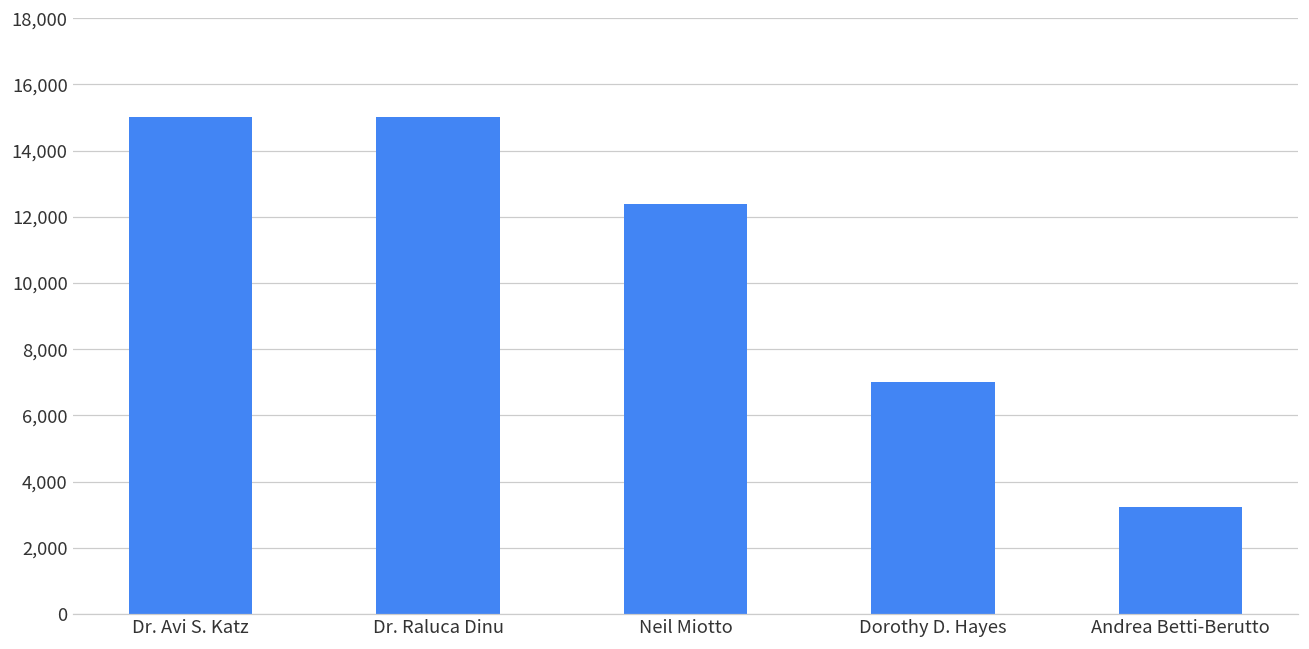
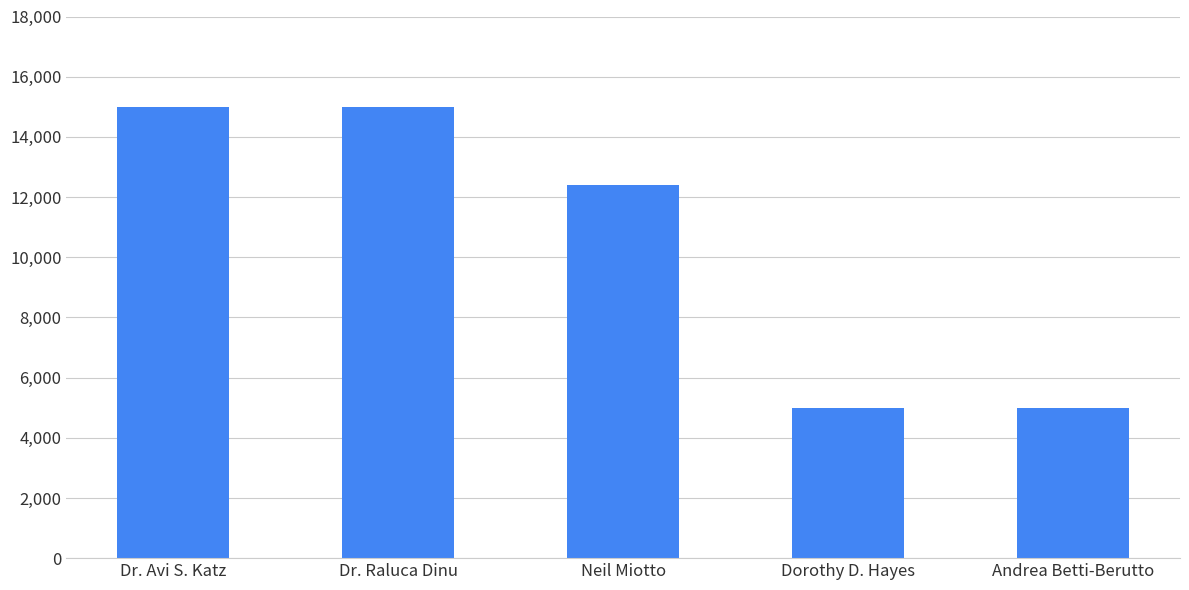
  {
    "Dr. Avi S. Katz": "15,000",
    "Dr. Raluca Dinu": "15,000",
    "Neil Miotto": "12,400",
-   "Dorothy D. Hayes": "7,000",
-   "Andrea Betti-Berutto": "3,200"
+   "Dorothy D. Hayes": "5,000",
+   "Andrea Betti-Berutto": "5,000"
  }
